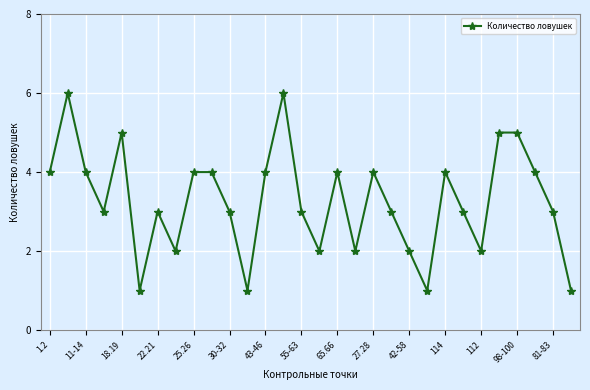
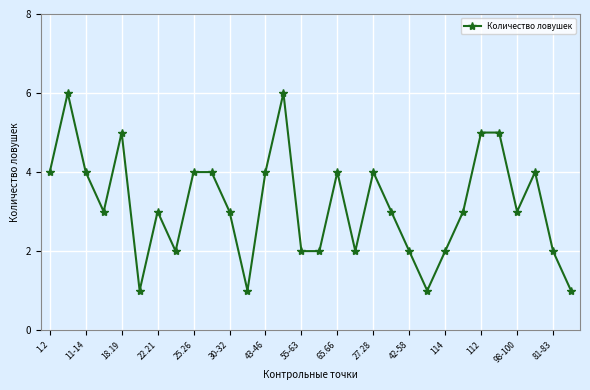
  {
    "1.2": 4,
    "11-14": 4,
    "18.19": 5,
    "22.21": 3,
    "25.26": 4,
    "30-32": 3,
    "43-46": 4,
-   "55-63": 3,
+   "55-63": 2,
    "65.66": 4,
    "27.28": 4,
    "42-58": 2,
-   "114": 4,
-   "112": 2,
-   "98-100": 5,
-   "81-83": 3
+   "114": 2,
+   "112": 5,
+   "98-100": 3,
+   "81-83": 2
  }
